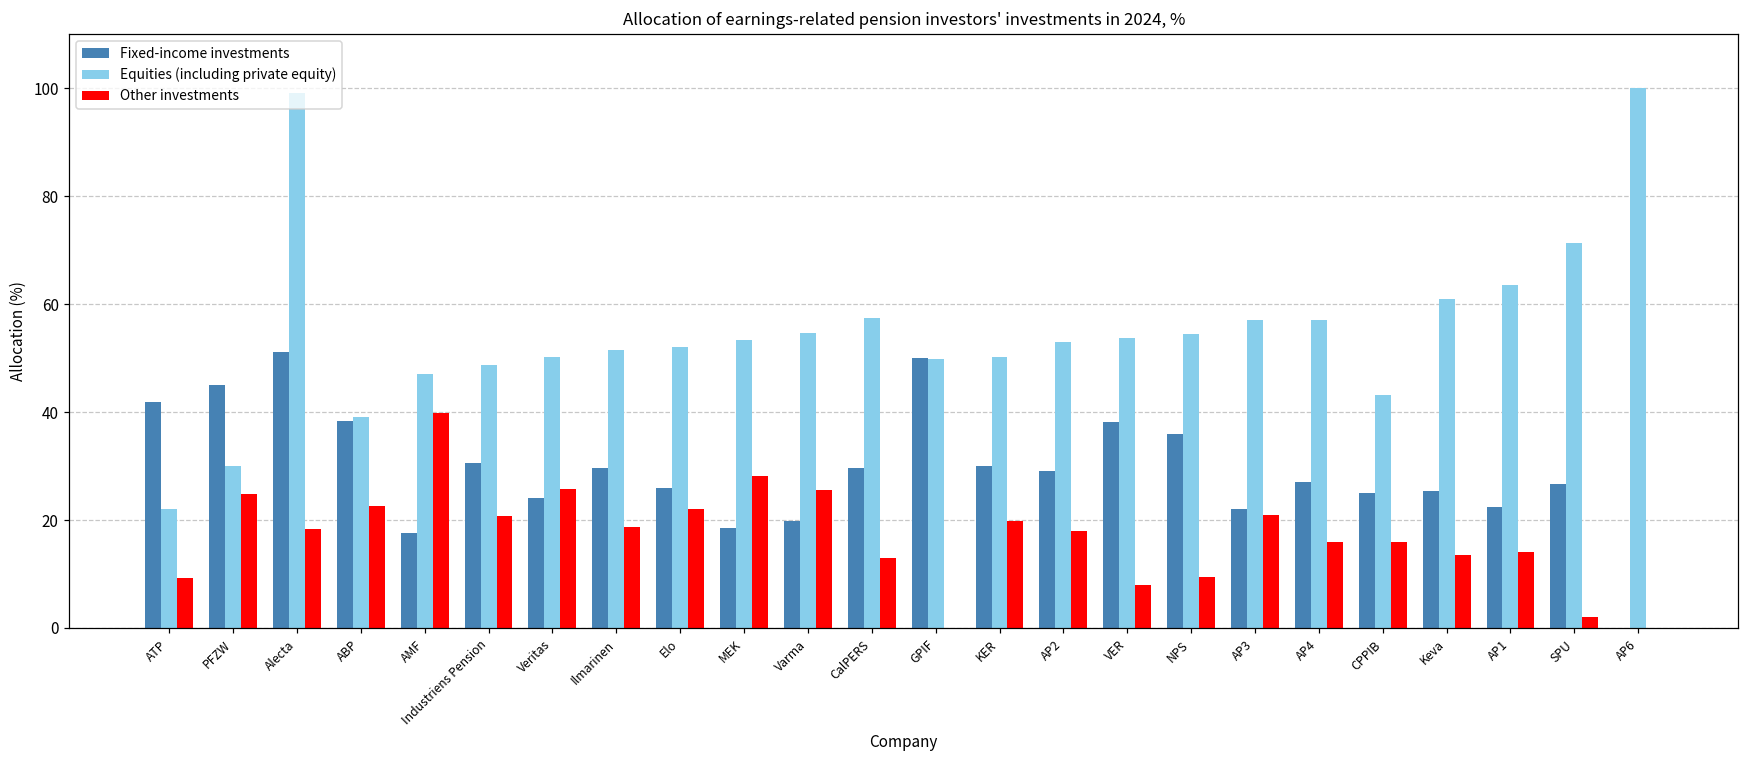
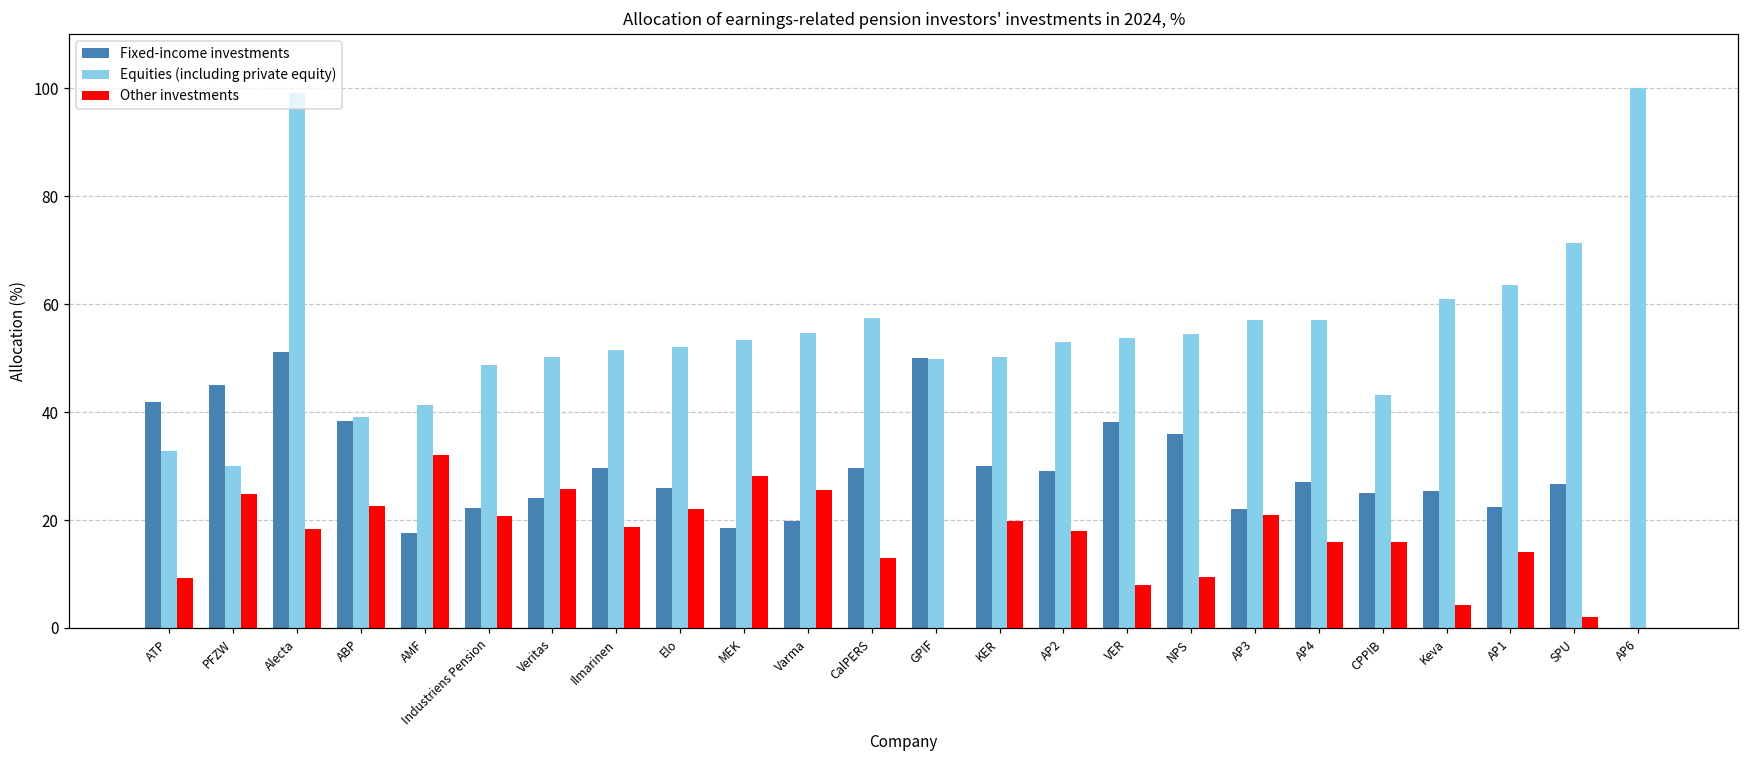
  {
    "Fixed-income investments": {
      "ATP": 42,
      "PFZW": 45,
      "Alecta": 51,
      "ABP": 38,
      "AMF": 18,
-     "Industriens Pension": 31,
+     "Industriens Pension": 22,
      "Veritas": 24,
      "Ilmarinen": 30,
      "Elo": 26,
      "MEK": 19,
      "Varma": 20,
      "CalPERS": 30,
      "GPIF": 50,
      "KER": 30,
      "AP2": 29,
      "VER": 38,
      "NPS": 36,
      "AP3": 22,
      "AP4": 27,
      "CPPIB": 25,
      "Keva": 25,
      "AP1": 22,
      "SPU": 27,
      "AP6": 0
    },
    "Equities (including private equity)": {
-     "ATP": 22,
+     "ATP": 33,
      "PFZW": 30,
      "ABP": 39,
-     "AMF": 47,
+     "AMF": 41,
      "Industriens Pension": 49,
      "Veritas": 50,
      "Ilmarinen": 52,
      "Elo": 52,
      "MEK": 53,
      "Varma": 55,
      "CalPERS": 58,
      "GPIF": 50,
      "KER": 50,
      "AP2": 53,
      "VER": 54,
      "NPS": 55,
      "AP3": 57,
      "AP4": 57,
      "CPPIB": 43,
      "Keva": 61,
      "AP1": 64,
      "SPU": 71,
      "AP6": 100
    },
    "Other investments": {
      "ATP": 9,
      "PFZW": 25,
      "Alecta": 18,
      "ABP": 23,
-     "AMF": 40,
+     "AMF": 32,
      "Industriens Pension": 21,
      "Veritas": 26,
      "Ilmarinen": 19,
      "Elo": 22,
      "MEK": 28,
      "Varma": 26,
      "CalPERS": 13,
      "GPIF": 0,
      "KER": 20,
      "AP2": 18,
      "VER": 8,
      "NPS": 10,
      "AP3": 21,
      "AP4": 16,
      "CPPIB": 16,
-     "Keva": 14,
+     "Keva": 4,
      "AP1": 14,
      "SPU": 2,
      "AP6": 0
    }
  }
